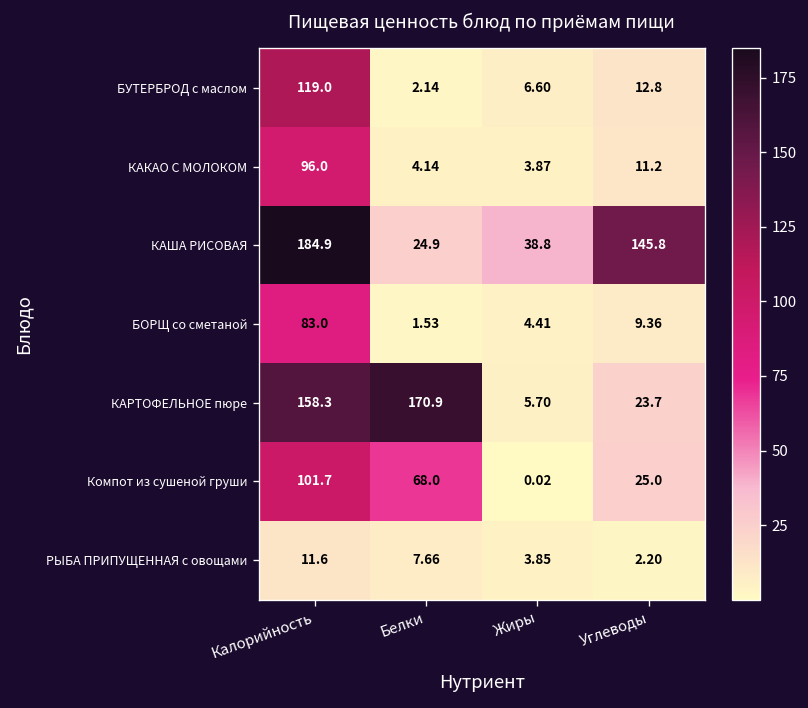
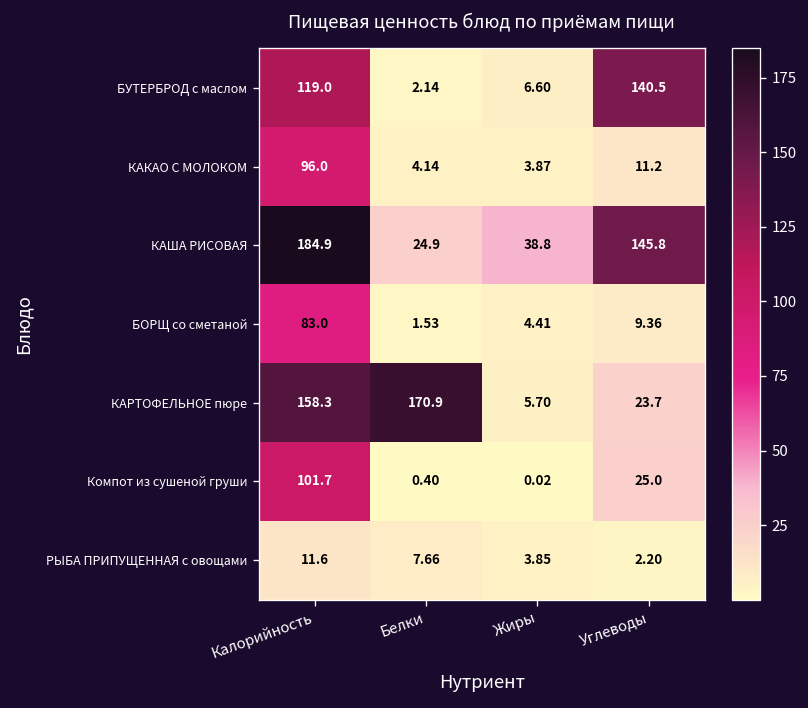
  {
    "БУТЕРБРОД с маслом": {
      "Калорийность": 119.0,
      "Белки": 2.14,
      "Жиры": 6.60,
-     "Углеводы": 12.8
+     "Углеводы": 140.5
    },
    "КАКАО С МОЛОКОМ": {
      "Калорийность": 96.0,
      "Белки": 4.14,
      "Жиры": 3.87,
      "Углеводы": 11.2
    },
    "КАША РИСОВАЯ": {
      "Калорийность": 184.9,
      "Белки": 24.9,
      "Жиры": 38.8,
      "Углеводы": 145.8
    },
    "БОРЩ со сметаной": {
      "Калорийность": 83.0,
      "Белки": 1.53,
      "Жиры": 4.41,
      "Углеводы": 9.36
    },
    "КАРТОФЕЛЬНОЕ пюре": {
      "Калорийность": 158.3,
      "Белки": 170.9,
      "Жиры": 5.70,
      "Углеводы": 23.7
    },
    "Компот из сушеной груши": {
      "Калорийность": 101.7,
-     "Белки": 68.0,
+     "Белки": 0.40,
      "Жиры": 0.02,
      "Углеводы": 25.0
    },
    "РЫБА ПРИПУЩЕННАЯ с овощами": {
      "Калорийность": 11.6,
      "Белки": 7.66,
      "Жиры": 3.85,
      "Углеводы": 2.20
    }
  }
